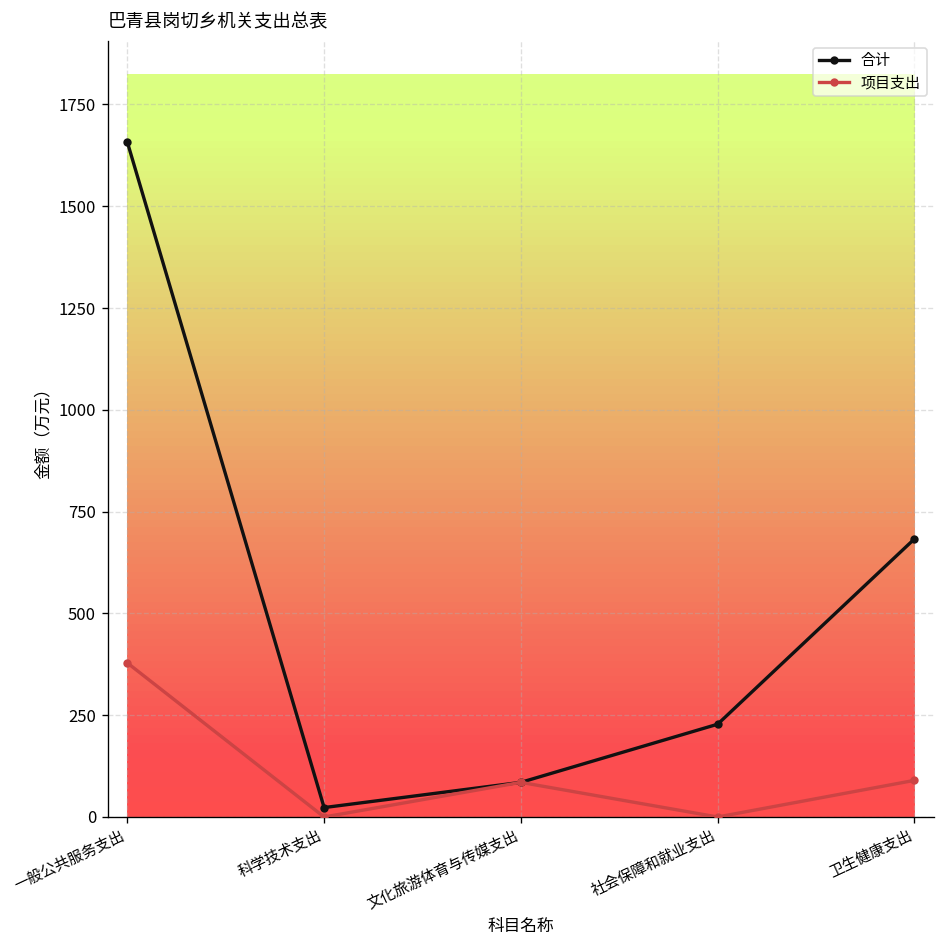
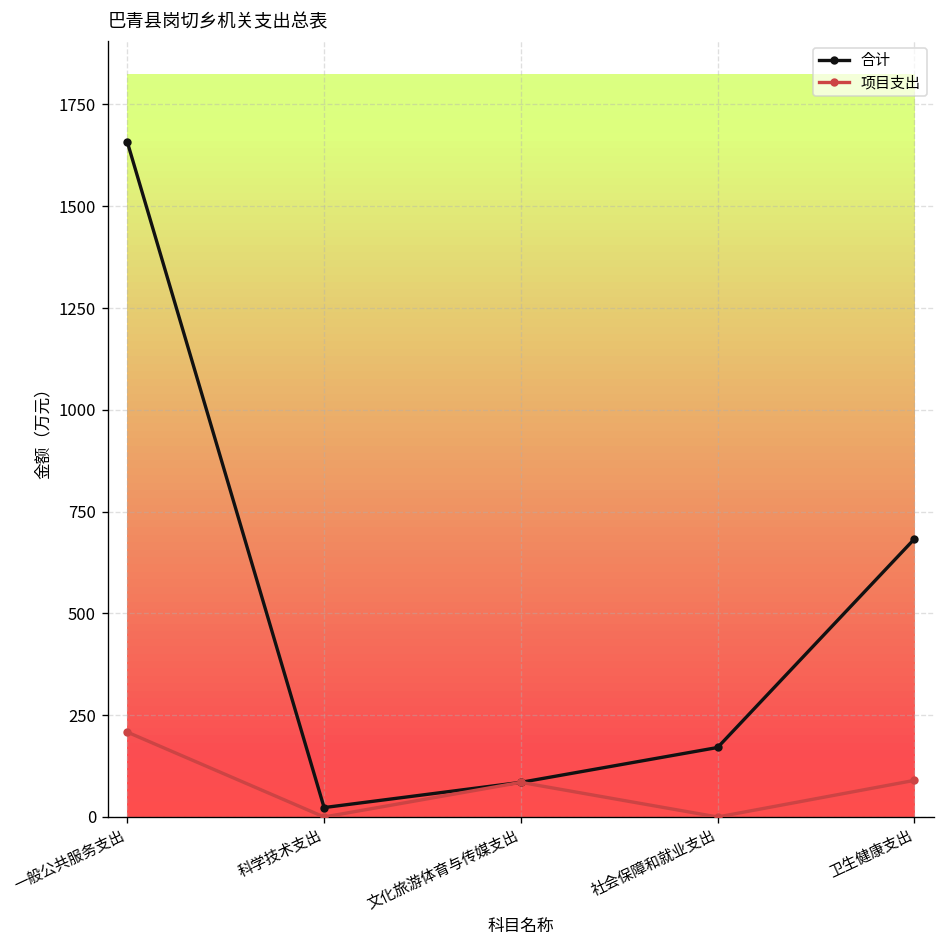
  {
    "合计": {
      "一般公共服务支出": 1660,
      "科学技术支出": 20,
-     "社会保障和就业支出": 230,
+     "社会保障和就业支出": 170,
      "卫生健康支出": 680
    },
    "项目支出": {
-     "一般公共服务支出": 380,
+     "一般公共服务支出": 210,
      "科学技术支出": 0,
      "社会保障和就业支出": 0,
      "卫生健康支出": 90
    }
  }
